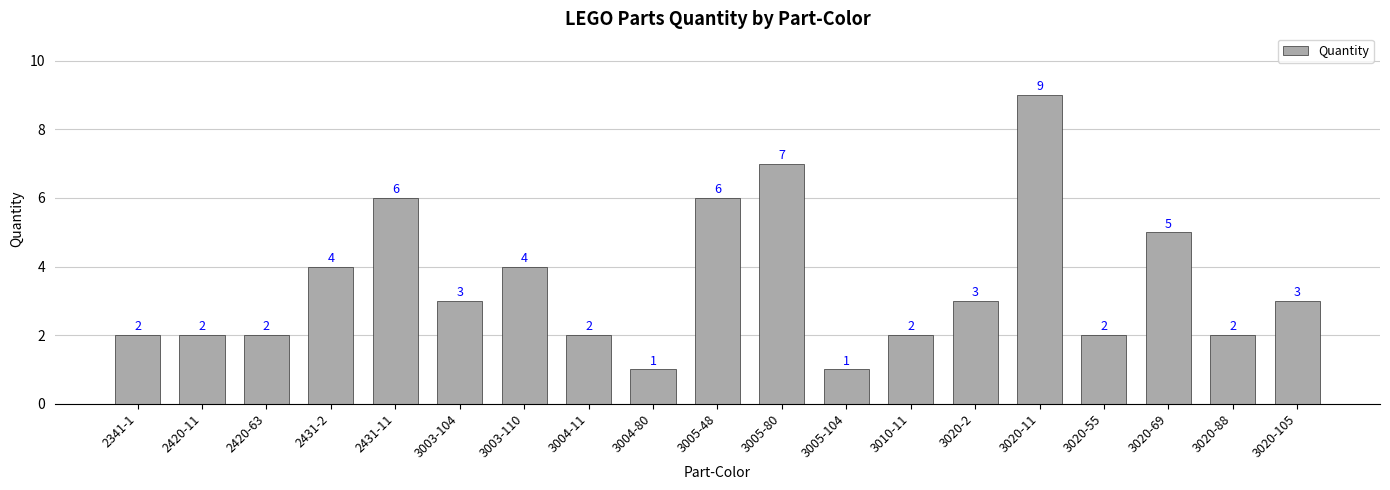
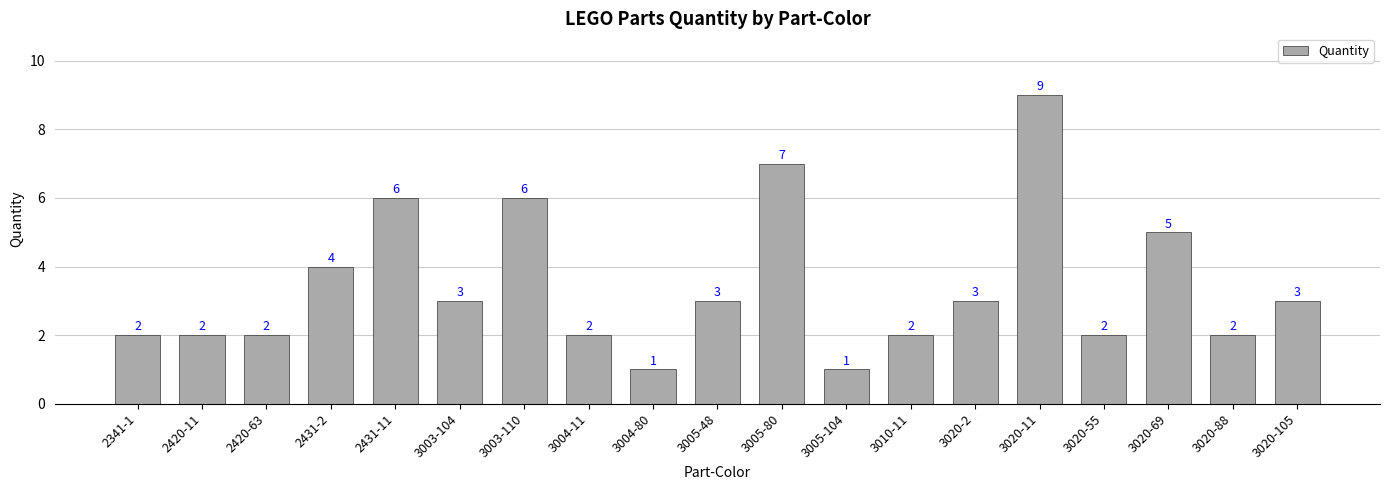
  {
    "2341-1": 2,
    "2420-11": 2,
    "2420-63": 2,
    "2431-2": 4,
    "2431-11": 6,
    "3003-104": 3,
-   "3003-110": 4,
+   "3003-110": 6,
    "3004-11": 2,
    "3004-80": 1,
-   "3005-48": 6,
+   "3005-48": 3,
    "3005-80": 7,
    "3005-104": 1,
    "3010-11": 2,
    "3020-2": 3,
    "3020-11": 9,
    "3020-55": 2,
    "3020-69": 5,
    "3020-88": 2,
    "3020-105": 3
  }
